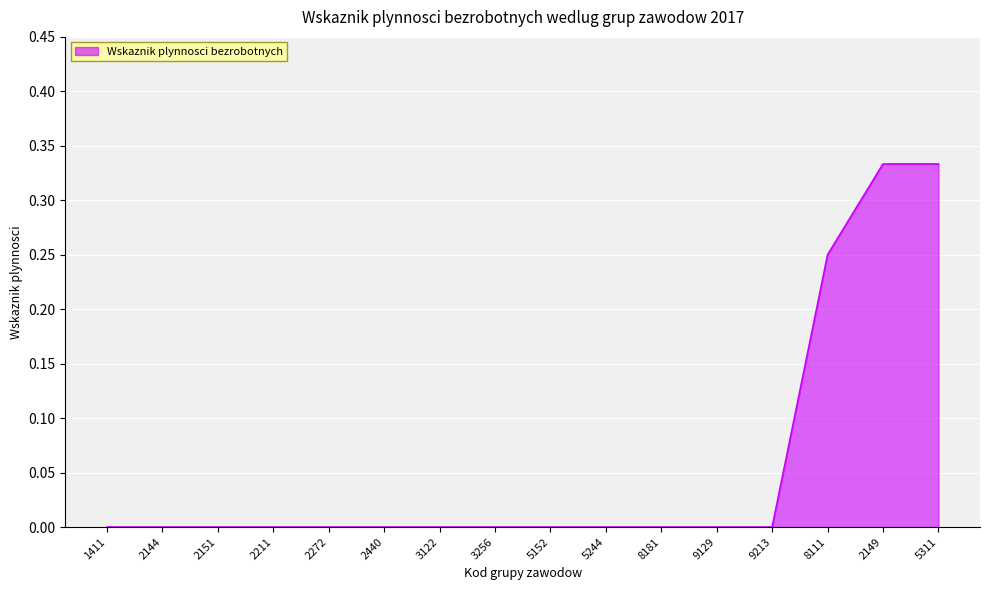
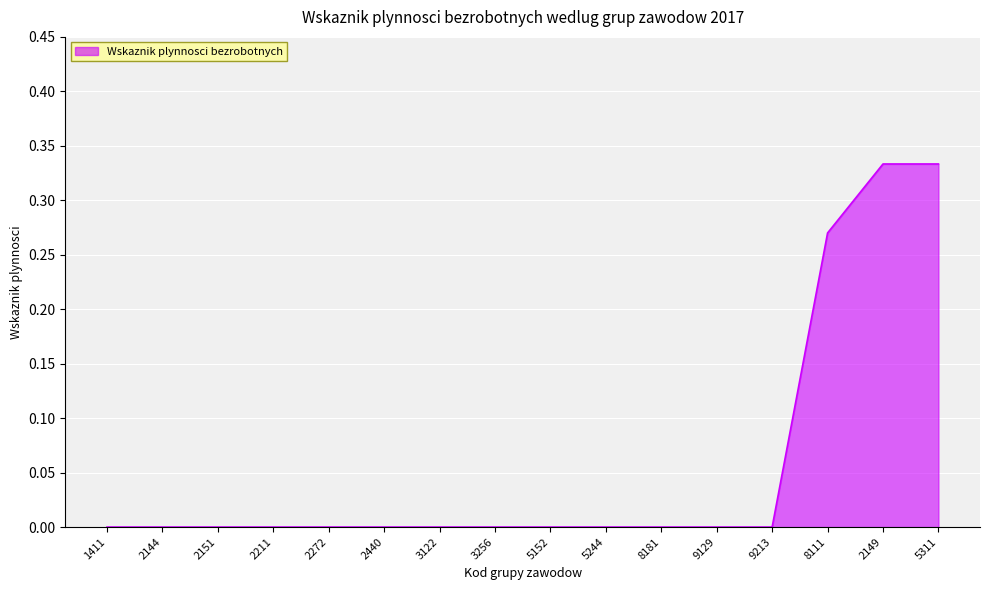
  {
    "1411": 0.00,
    "2144": 0.00,
    "2151": 0.00,
    "2211": 0.00,
    "2272": 0.00,
    "2440": 0.00,
    "3122": 0.00,
    "3256": 0.00,
    "5152": 0.00,
    "5244": 0.00,
    "8181": 0.00,
    "9129": 0.00,
    "9213": 0.00,
-   "8111": 0.25,
+   "8111": 0.27,
    "2149": 0.333,
    "5311": 0.333
  }
